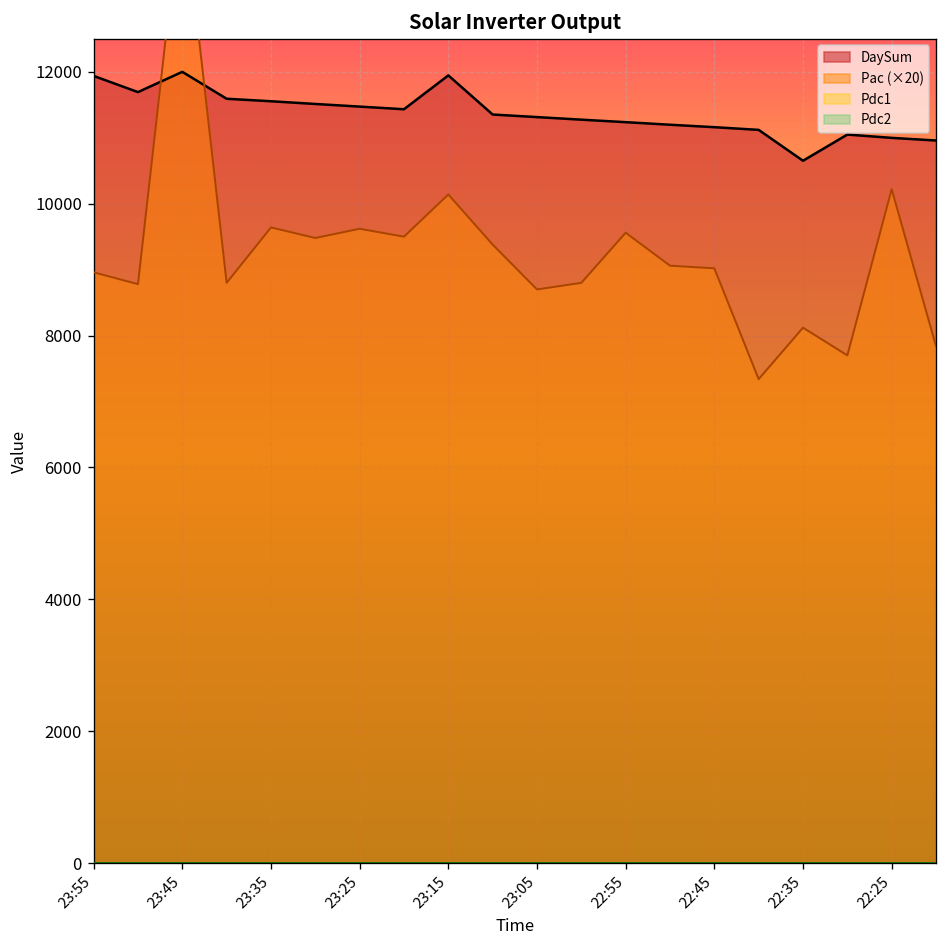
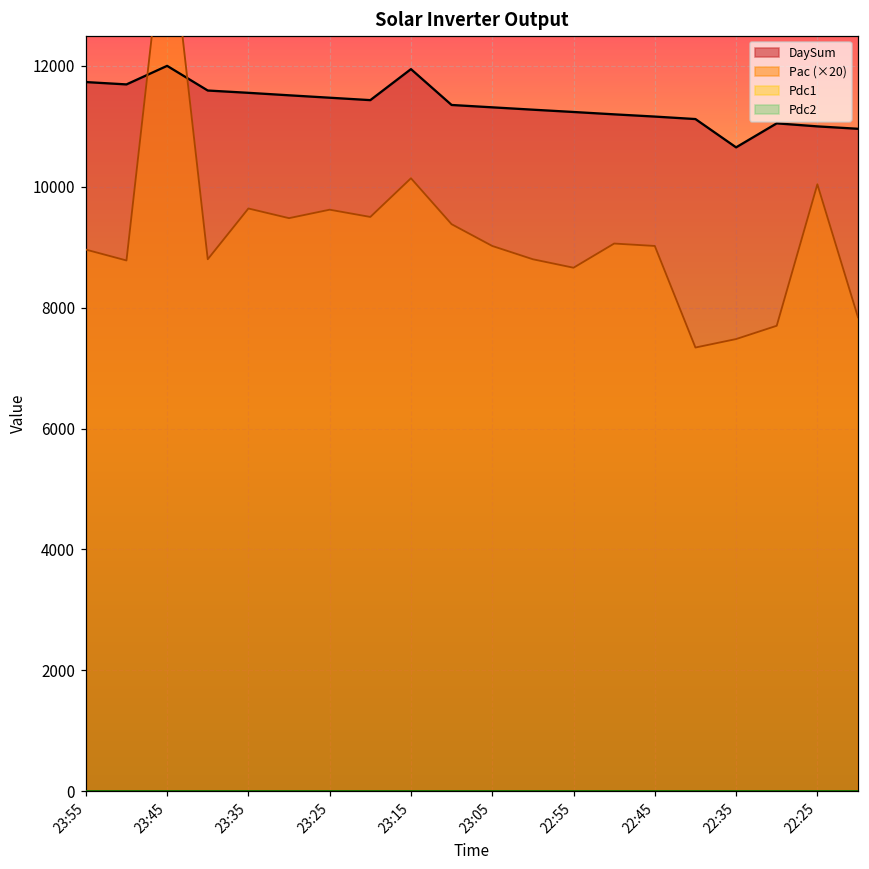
  {
    "DaySum": {
-     "23:55": 11900,
+     "23:55": 11700,
      "23:45": 12000,
      "23:35": 11600,
      "23:25": 11500,
      "23:15": 11900,
      "23:05": 11300,
      "22:55": 11200,
      "22:45": 11200,
      "22:35": 10700,
      "22:25": 11000
    },
    "Pac (×20)": {
      "23:55": 9000,
      "23:35": 9600,
      "23:25": 9600,
      "23:15": 10100,
-     "23:05": 8700,
-     "22:55": 9600,
+     "23:05": 9000,
+     "22:55": 8700,
      "22:45": 9000,
-     "22:35": 8100,
-     "22:25": 10200
+     "22:35": 7500,
+     "22:25": 10000
    },
    "Pdc2": {
      "23:55": 0,
      "23:45": 0,
      "23:35": 0,
      "23:25": 0,
      "23:15": 0,
      "23:05": 0,
      "22:55": 0,
      "22:45": 0,
      "22:35": 0,
      "22:25": 0
    }
  }
